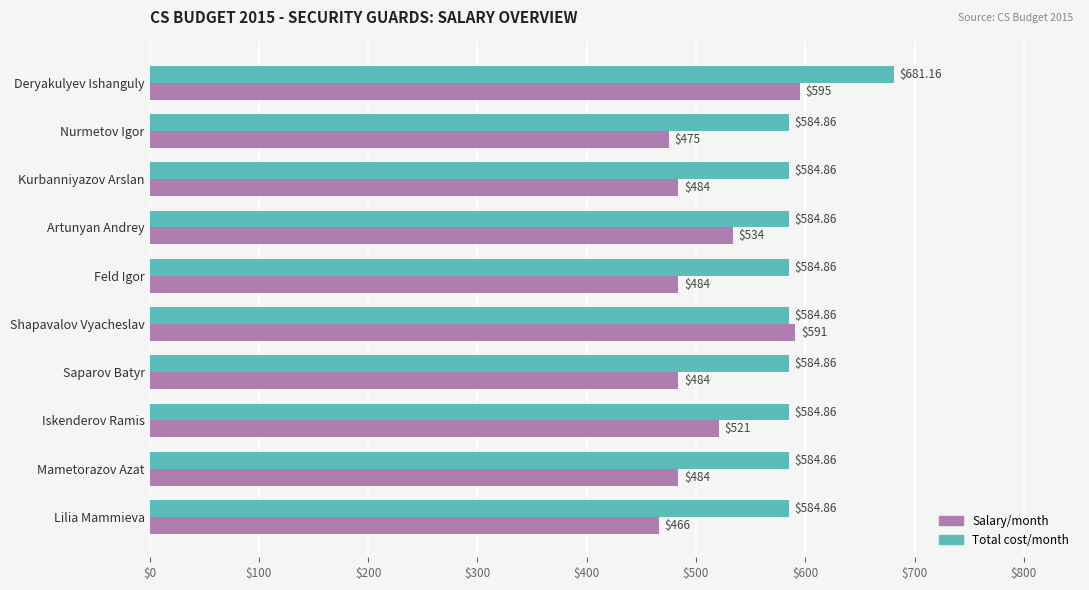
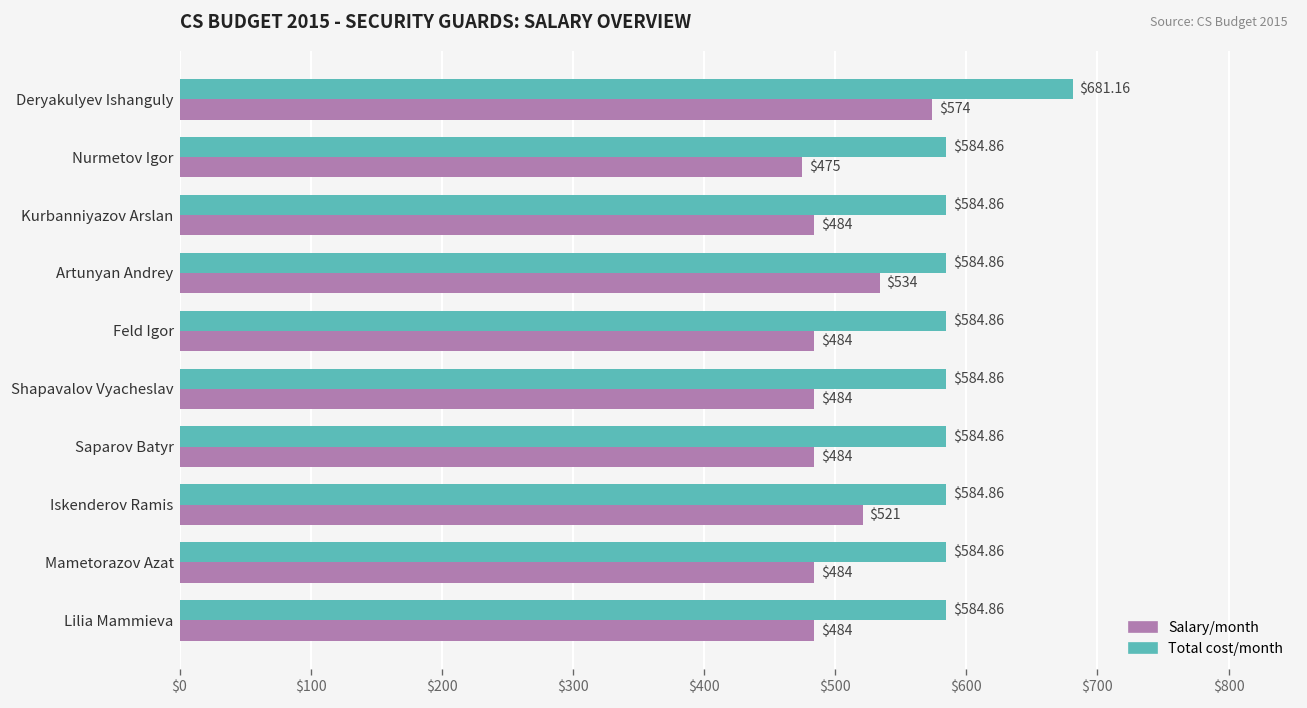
  {
    "Salary/month": {
-     "Deryakulyev Ishanguly": "$595",
+     "Deryakulyev Ishanguly": "$574",
      "Nurmetov Igor": "$475",
      "Kurbanniyazov Arslan": "$484",
      "Artunyan Andrey": "$534",
      "Feld Igor": "$484",
-     "Shapavalov Vyacheslav": "$591",
+     "Shapavalov Vyacheslav": "$484",
      "Saparov Batyr": "$484",
      "Iskenderov Ramis": "$521",
      "Mametorazov Azat": "$484",
-     "Lilia Mammieva": "$466"
+     "Lilia Mammieva": "$484"
    },
    "Total cost/month": {
      "Deryakulyev Ishanguly": "$681.16",
      "Nurmetov Igor": "$584.86",
      "Kurbanniyazov Arslan": "$584.86",
      "Artunyan Andrey": "$584.86",
      "Feld Igor": "$584.86",
      "Shapavalov Vyacheslav": "$584.86",
      "Saparov Batyr": "$584.86",
      "Iskenderov Ramis": "$584.86",
      "Mametorazov Azat": "$584.86",
      "Lilia Mammieva": "$584.86"
    }
  }
